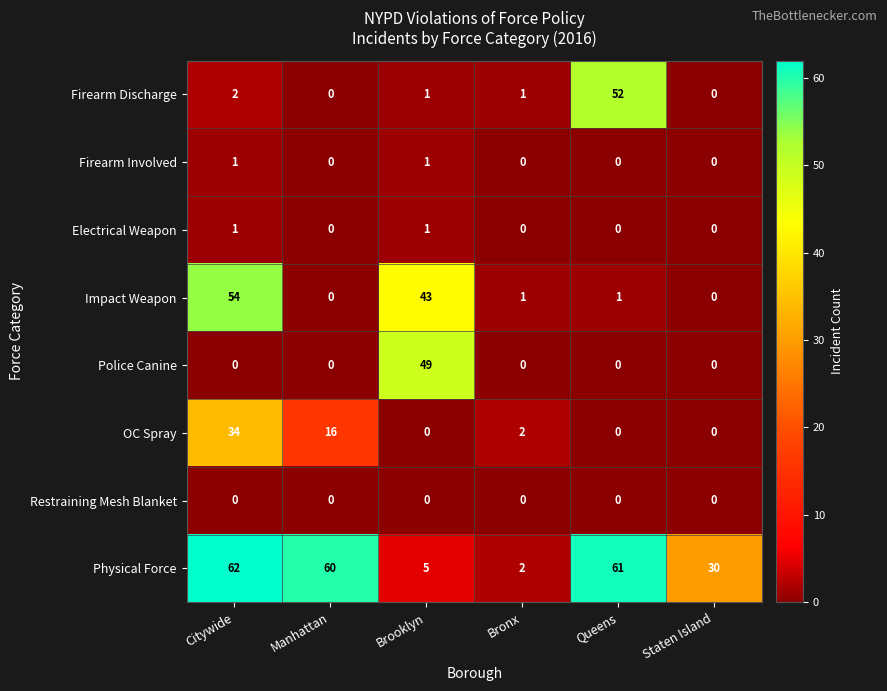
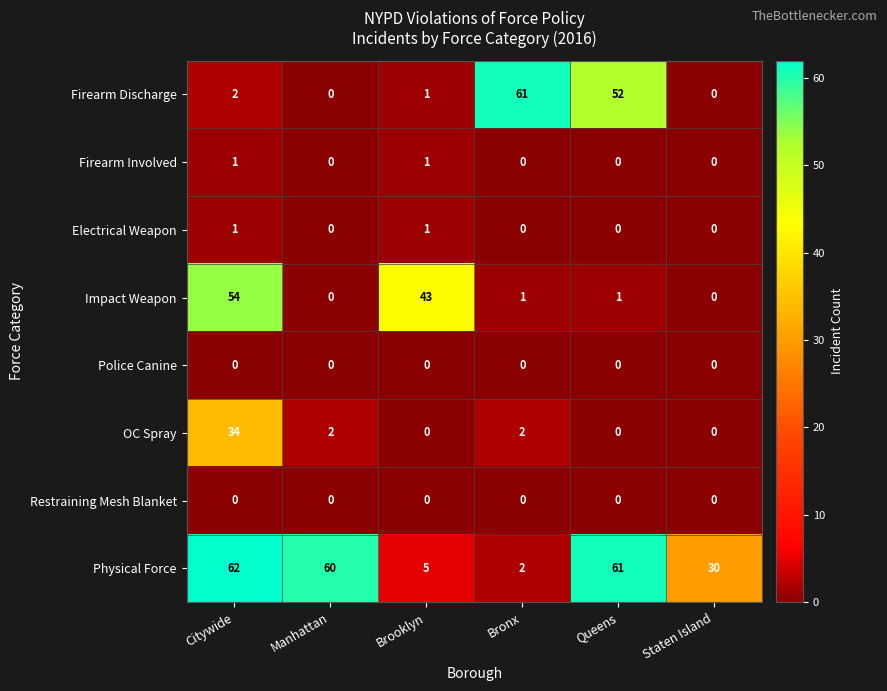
  {
    "Firearm Discharge": {
      "Citywide": 2,
      "Manhattan": 0,
      "Brooklyn": 1,
-     "Bronx": 1,
+     "Bronx": 61,
      "Queens": 52,
      "Staten Island": 0
    },
    "Firearm Involved": {
      "Citywide": 1,
      "Manhattan": 0,
      "Brooklyn": 1,
      "Bronx": 0,
      "Queens": 0,
      "Staten Island": 0
    },
    "Electrical Weapon": {
      "Citywide": 1,
      "Manhattan": 0,
      "Brooklyn": 1,
      "Bronx": 0,
      "Queens": 0,
      "Staten Island": 0
    },
    "Impact Weapon": {
      "Citywide": 54,
      "Manhattan": 0,
      "Brooklyn": 43,
      "Bronx": 1,
      "Queens": 1,
      "Staten Island": 0
    },
    "Police Canine": {
      "Citywide": 0,
      "Manhattan": 0,
-     "Brooklyn": 49,
+     "Brooklyn": 0,
      "Bronx": 0,
      "Queens": 0,
      "Staten Island": 0
    },
    "OC Spray": {
      "Citywide": 34,
-     "Manhattan": 16,
+     "Manhattan": 2,
      "Brooklyn": 0,
      "Bronx": 2,
      "Queens": 0,
      "Staten Island": 0
    },
    "Restraining Mesh Blanket": {
      "Citywide": 0,
      "Manhattan": 0,
      "Brooklyn": 0,
      "Bronx": 0,
      "Queens": 0,
      "Staten Island": 0
    },
    "Physical Force": {
      "Citywide": 62,
      "Manhattan": 60,
      "Brooklyn": 5,
      "Bronx": 2,
      "Queens": 61,
      "Staten Island": 30
    }
  }
